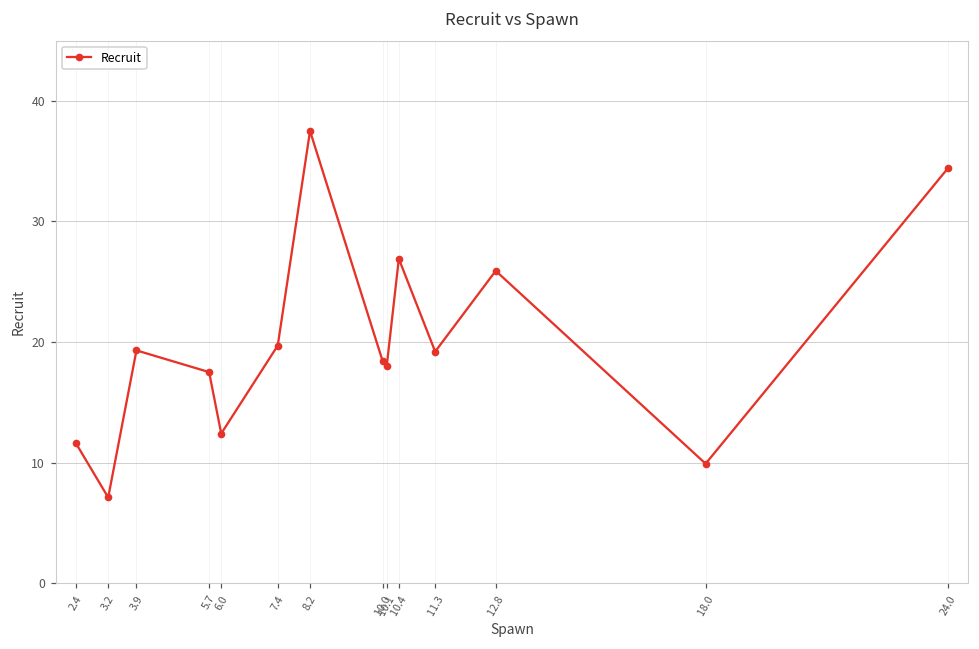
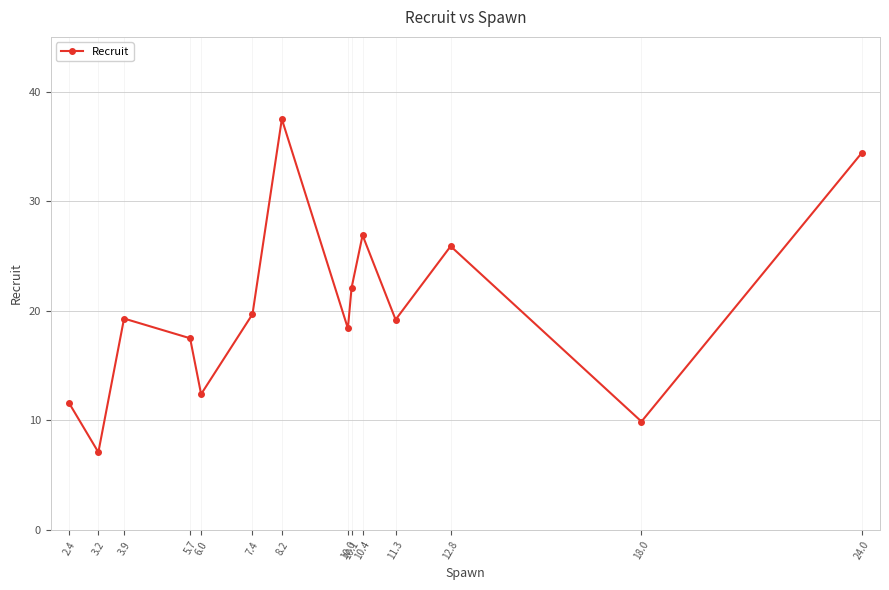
  {
    "2.4": 11.6,
    "3.2": 7.1,
    "3.9": 19.3,
    "5.7": 17.5,
    "6.0": 12.4,
    "7.4": 19.7,
    "8.2": 37.5,
    "10.0": 18.4,
-   "10.1": 18.0,
+   "10.1": 22.1,
    "10.4": 26.9,
    "11.3": 19.2,
    "12.8": 25.9,
    "18.0": 9.9,
    "24.0": 34.4
  }
